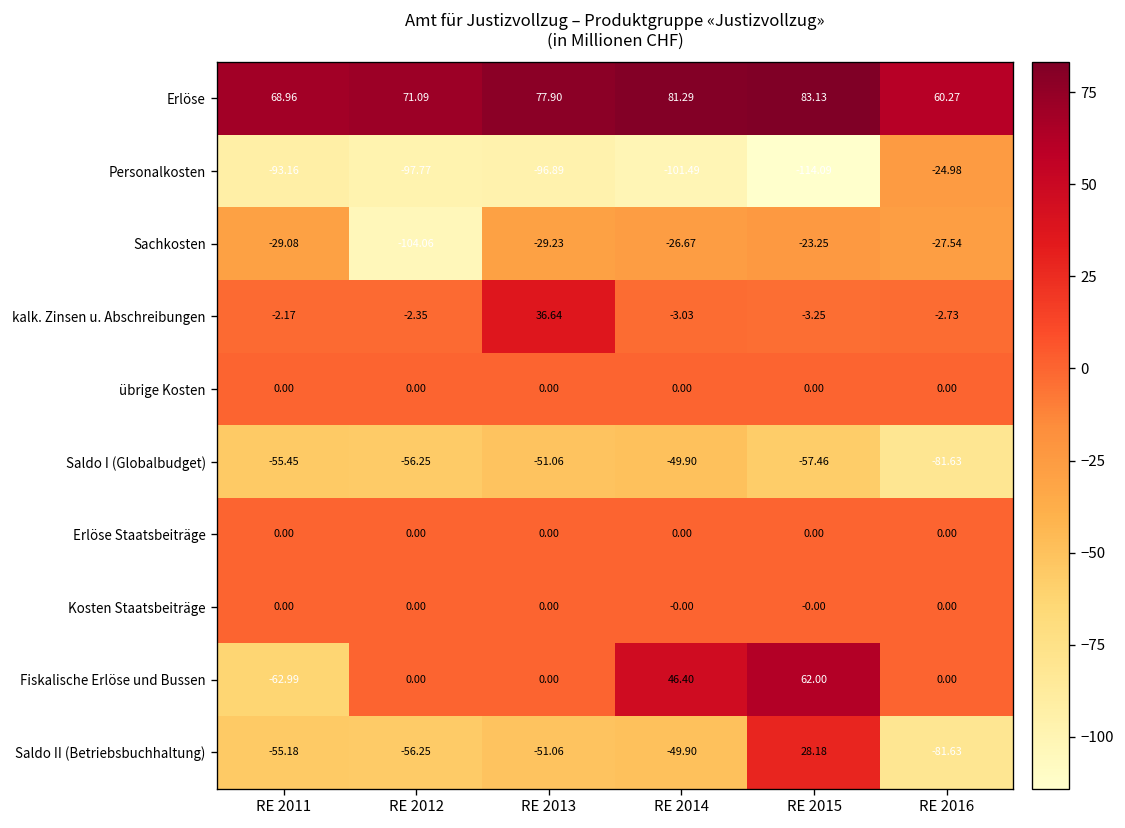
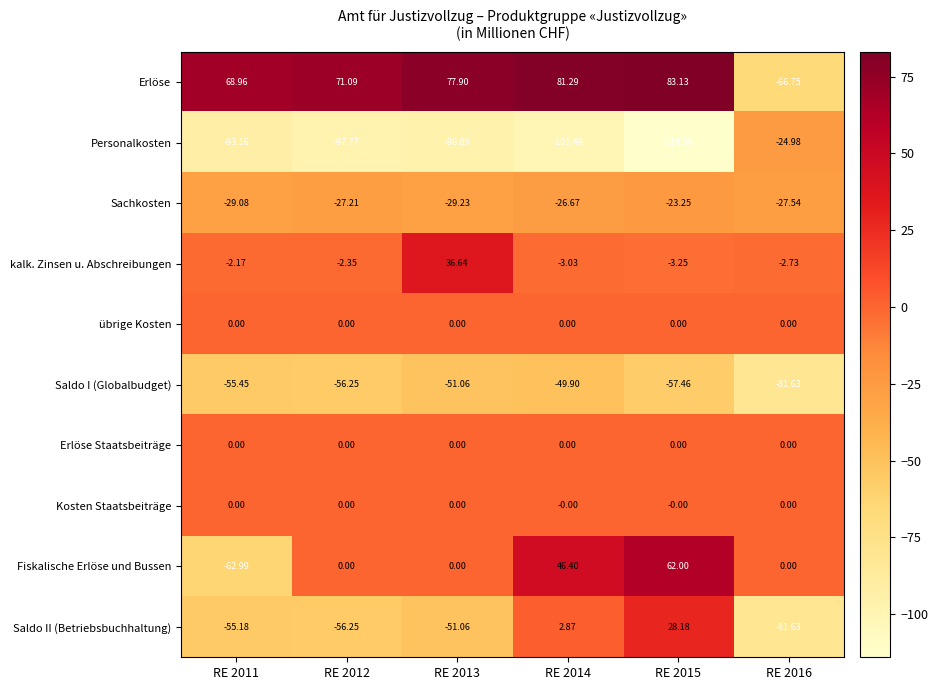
  {
    "Erlöse": {
      "RE 2011": 68.96,
      "RE 2012": 71.09,
      "RE 2013": 77.90,
      "RE 2014": 81.29,
      "RE 2015": 83.13,
-     "RE 2016": 60.27
+     "RE 2016": -66.75
    },
    "Personalkosten": {
      "RE 2011": -93.16,
      "RE 2012": -97.77,
      "RE 2013": -96.89,
      "RE 2014": -101.49,
      "RE 2015": -114.09,
      "RE 2016": -24.98
    },
    "Sachkosten": {
      "RE 2011": -29.08,
-     "RE 2012": -104.06,
+     "RE 2012": -27.21,
      "RE 2013": -29.23,
      "RE 2014": -26.67,
      "RE 2015": -23.25,
      "RE 2016": -27.54
    },
    "kalk. Zinsen u. Abschreibungen": {
      "RE 2011": -2.17,
      "RE 2012": -2.35,
      "RE 2013": 36.64,
      "RE 2014": -3.03,
      "RE 2015": -3.25,
      "RE 2016": -2.73
    },
    "übrige Kosten": {
      "RE 2011": 0.00,
      "RE 2012": 0.00,
      "RE 2013": 0.00,
      "RE 2014": 0.00,
      "RE 2015": 0.00,
      "RE 2016": 0.00
    },
    "Saldo I (Globalbudget)": {
      "RE 2011": -55.45,
      "RE 2012": -56.25,
      "RE 2013": -51.06,
      "RE 2014": -49.90,
      "RE 2015": -57.46,
      "RE 2016": -81.63
    },
    "Erlöse Staatsbeiträge": {
      "RE 2011": 0.00,
      "RE 2012": 0.00,
      "RE 2013": 0.00,
      "RE 2014": 0.00,
      "RE 2015": 0.00,
      "RE 2016": 0.00
    },
    "Kosten Staatsbeiträge": {
      "RE 2011": 0.00,
      "RE 2012": 0.00,
      "RE 2013": 0.00,
      "RE 2014": -0.00,
      "RE 2015": -0.00,
      "RE 2016": 0.00
    },
    "Fiskalische Erlöse und Bussen": {
      "RE 2011": -62.99,
      "RE 2012": 0.00,
      "RE 2013": 0.00,
      "RE 2014": 46.40,
      "RE 2015": 62.00,
      "RE 2016": 0.00
    },
    "Saldo II (Betriebsbuchhaltung)": {
      "RE 2011": -55.18,
      "RE 2012": -56.25,
      "RE 2013": -51.06,
-     "RE 2014": -49.90,
+     "RE 2014": 2.87,
      "RE 2015": 28.18,
      "RE 2016": -81.63
    }
  }
